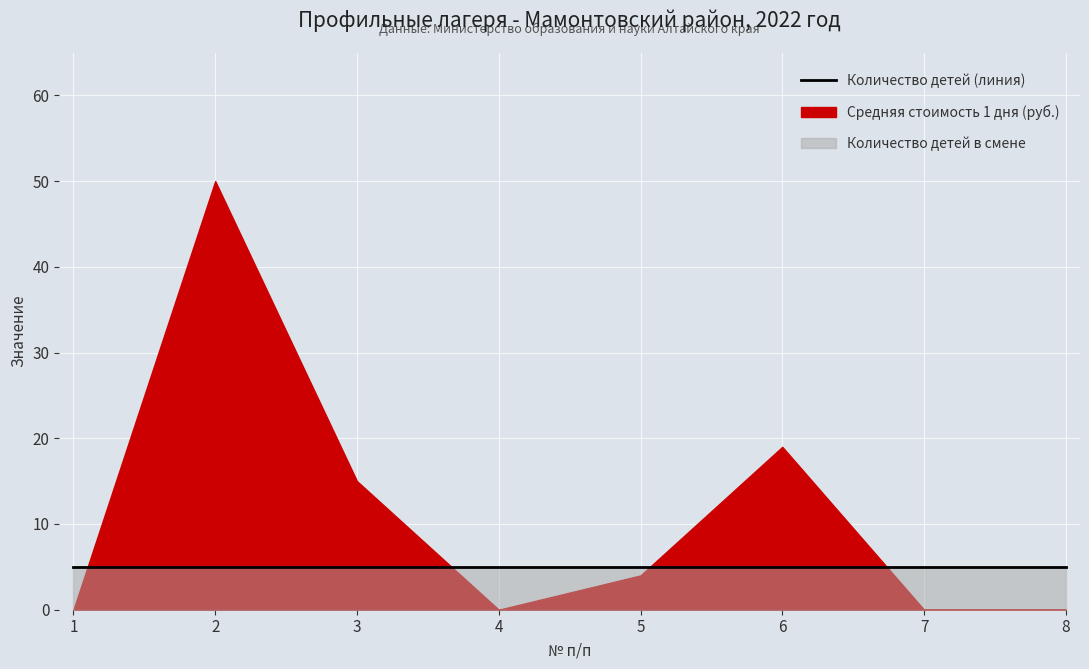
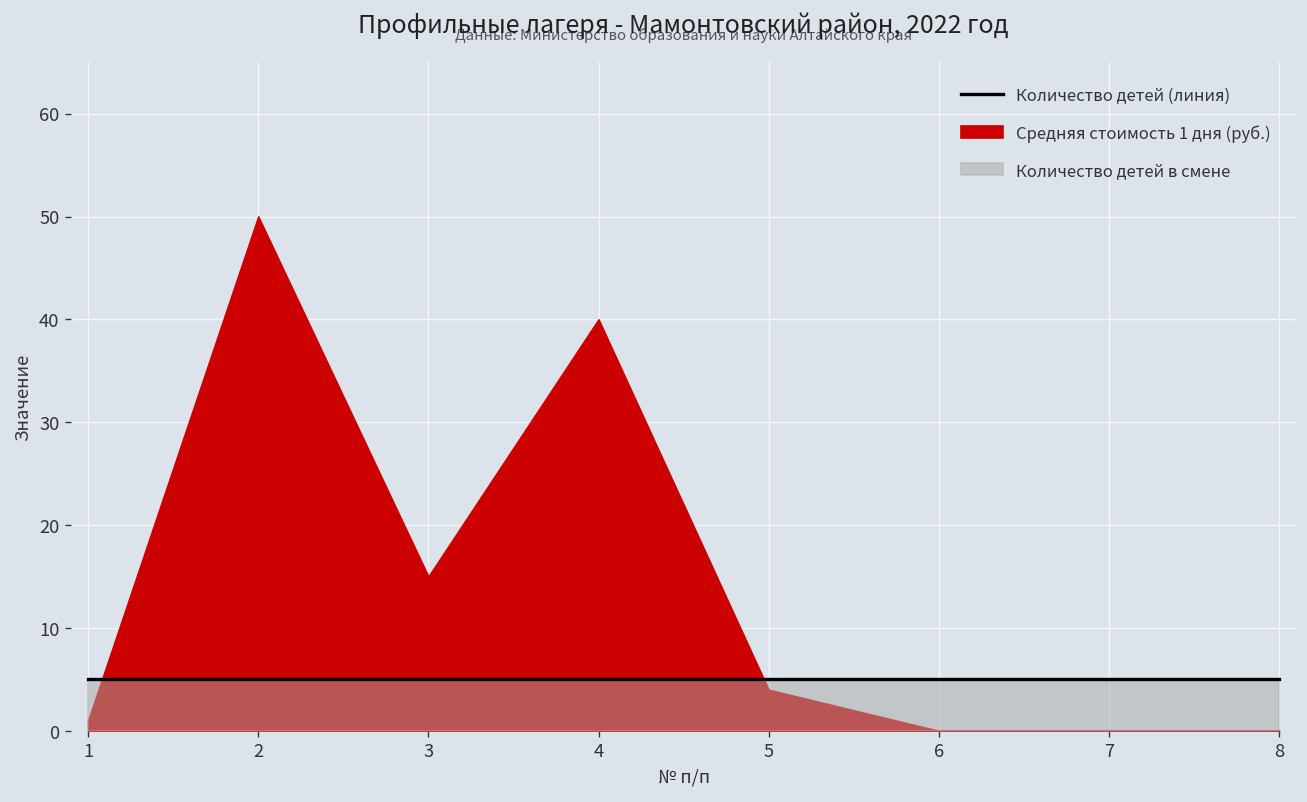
  {
    "Средняя стоимость 1 дня (руб.)": {
-     "1": 0,
+     "1": 1,
      "2": 50,
      "3": 15,
-     "4": 0,
+     "4": 40,
      "5": 4,
-     "6": 19,
+     "6": 0,
      "7": 0,
      "8": 0
    },
    "Количество детей в смене": {
      "1": 5,
      "2": 5,
      "3": 5,
      "4": 5,
      "5": 5,
      "6": 5,
      "7": 5,
      "8": 5
    }
  }
